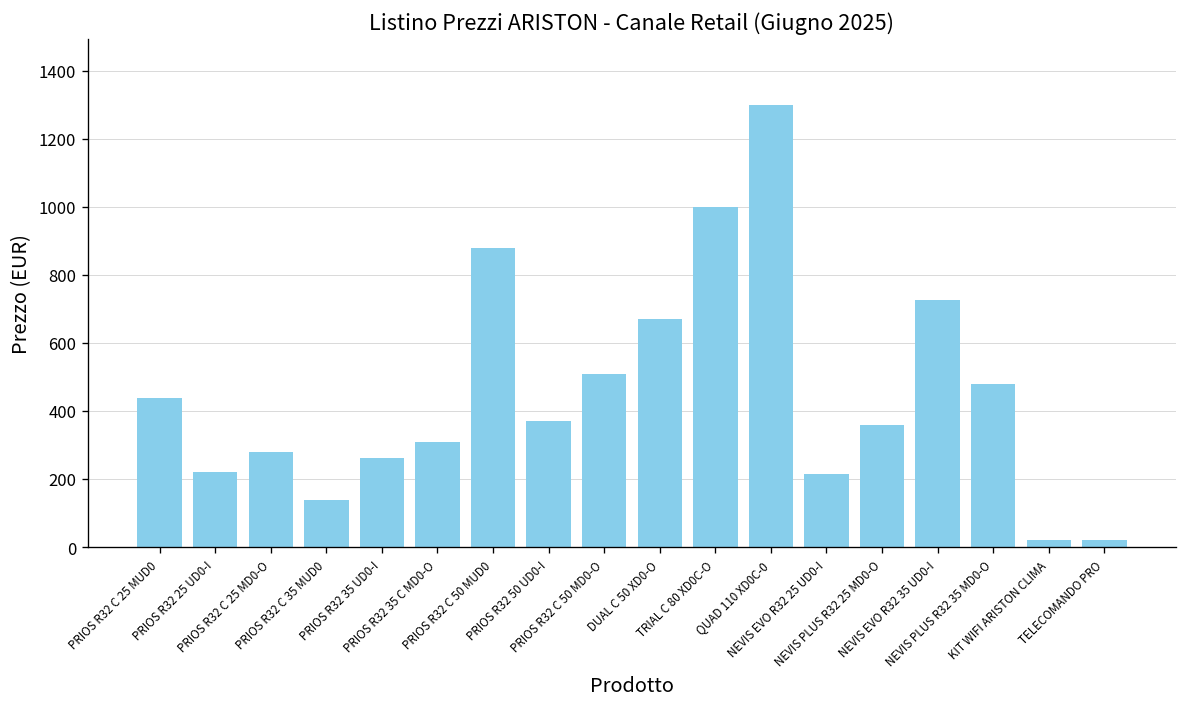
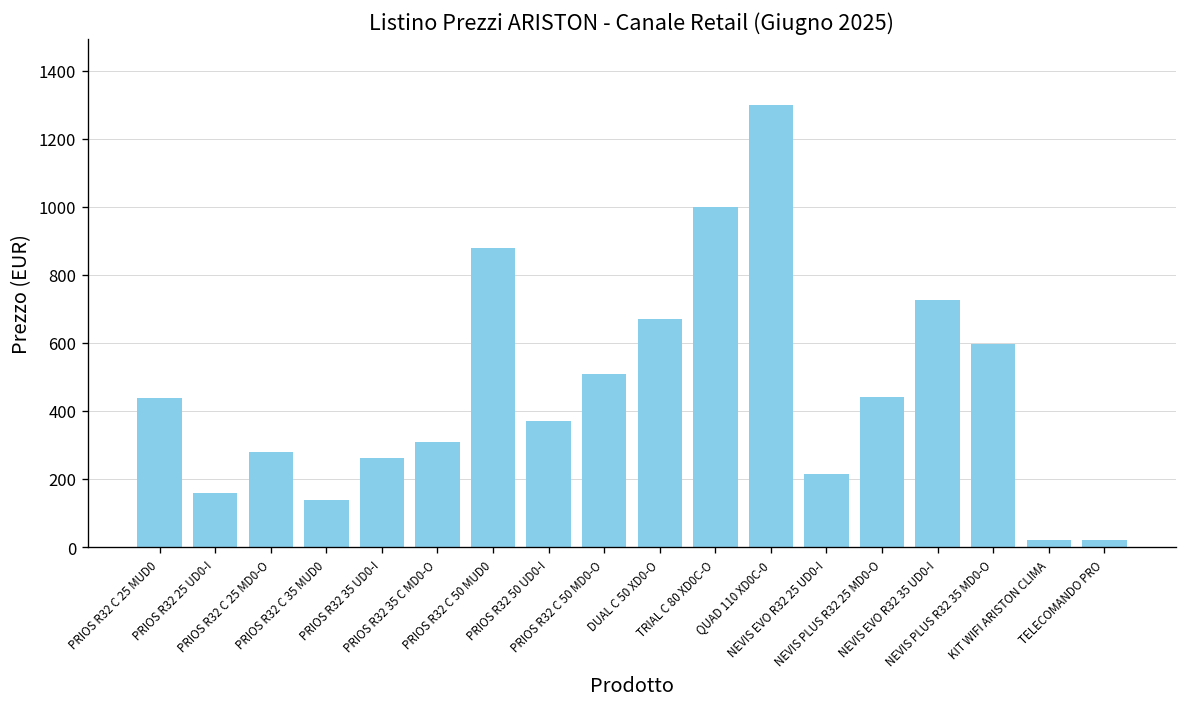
  {
    "PRIOS R32 C 25 MUD0": 440,
-   "PRIOS R32 25 UD0-I": 220,
+   "PRIOS R32 25 UD0-I": 160,
    "PRIOS R32 C 25 MD0-O": 280,
    "PRIOS R32 C 35 MUD0": 140,
    "PRIOS R32 35 UD0-I": 260,
    "PRIOS R32 35 C MD0-O": 310,
    "PRIOS R32 C 50 MUD0": 880,
    "PRIOS R32 50 UD0-I": 370,
    "PRIOS R32 C 50 MD0-O": 510,
    "DUAL C 50 XD0-O": 670,
    "TRIAL C 80 XD0C-O": 1000,
    "QUAD 110 XD0C-0": 1300,
    "NEVIS EVO R32 25 UD0-I": 220,
-   "NEVIS PLUS R32 25 MD0-O": 360,
+   "NEVIS PLUS R32 25 MD0-O": 440,
    "NEVIS EVO R32 35 UD0-I": 730,
-   "NEVIS PLUS R32 35 MD0-O": 480,
+   "NEVIS PLUS R32 35 MD0-O": 600,
    "KIT WIFI ARISTON CLIMA": 20,
    "TELECOMANDO PRO": 20
  }
